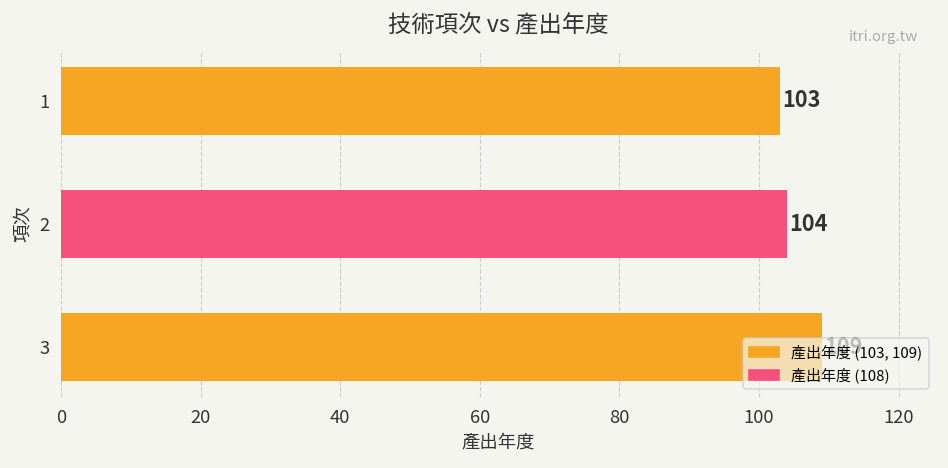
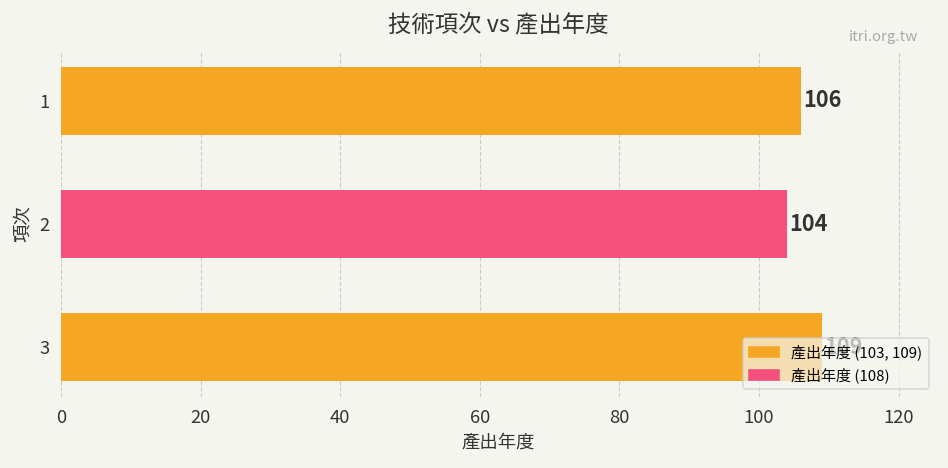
  {
-   "1": 103,
+   "1": 106,
    "2": 104
  }
